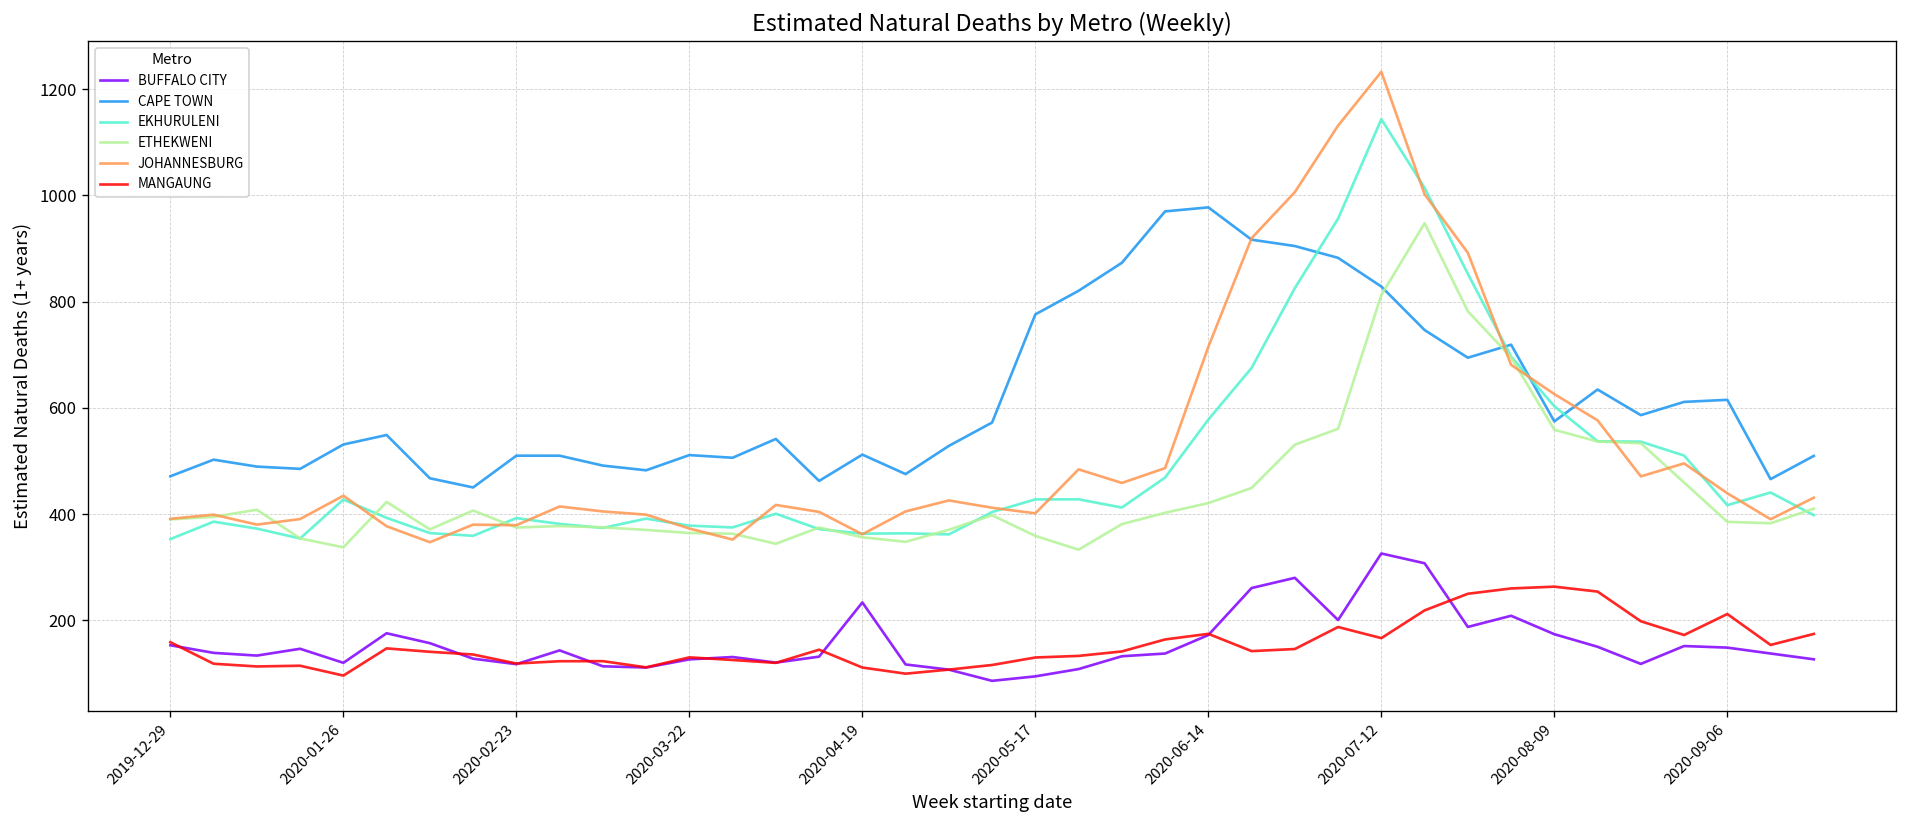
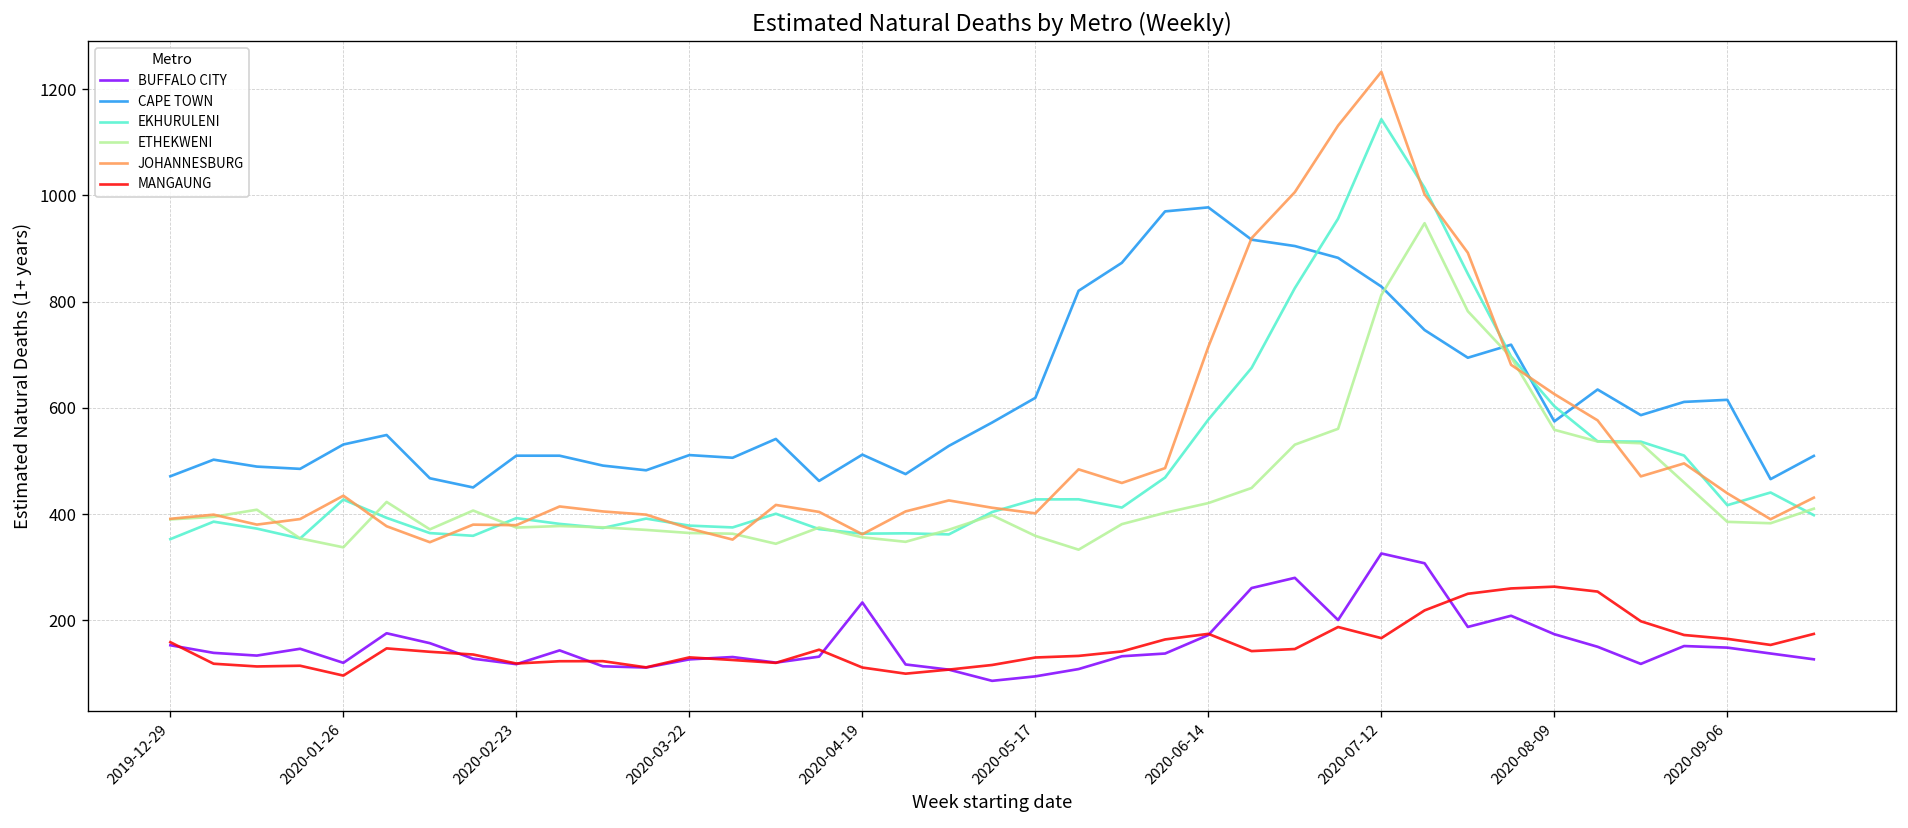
  {
    "BUFFALO CITY": {
      "2020-01-26": 120,
      "2020-04-19": 230,
      "2020-05-17": 90,
      "2020-07-12": 330,
      "2020-08-09": 170,
      "2020-09-06": 150
    },
    "CAPE TOWN": {
      "2019-12-29": 470,
      "2020-01-26": 530,
      "2020-02-23": 510,
      "2020-03-22": 510,
      "2020-04-19": 510,
-     "2020-05-17": 780,
+     "2020-05-17": 620,
      "2020-06-14": 980,
      "2020-07-12": 830,
      "2020-08-09": 570,
      "2020-09-06": 620
    },
    "EKHURULENI": {
      "2019-12-29": 350,
      "2020-01-26": 430,
      "2020-02-23": 390,
      "2020-05-17": 430,
      "2020-06-14": 580,
      "2020-07-12": 1140,
      "2020-08-09": 600,
      "2020-09-06": 420
    },
    "ETHEKWENI": {
      "2020-01-26": 340,
      "2020-03-22": 360,
      "2020-05-17": 360,
      "2020-06-14": 420,
      "2020-07-12": 810,
      "2020-08-09": 560,
      "2020-09-06": 390
    },
    "JOHANNESBURG": {
      "2020-01-26": 430,
      "2020-05-17": 400,
      "2020-06-14": 710,
      "2020-07-12": 1230,
      "2020-08-09": 630,
      "2020-09-06": 440
    },
    "MANGAUNG": {
      "2020-01-26": 100,
      "2020-04-19": 110,
      "2020-05-17": 130,
      "2020-07-12": 170,
      "2020-08-09": 260,
-     "2020-09-06": 210
+     "2020-09-06": 170
    }
  }
